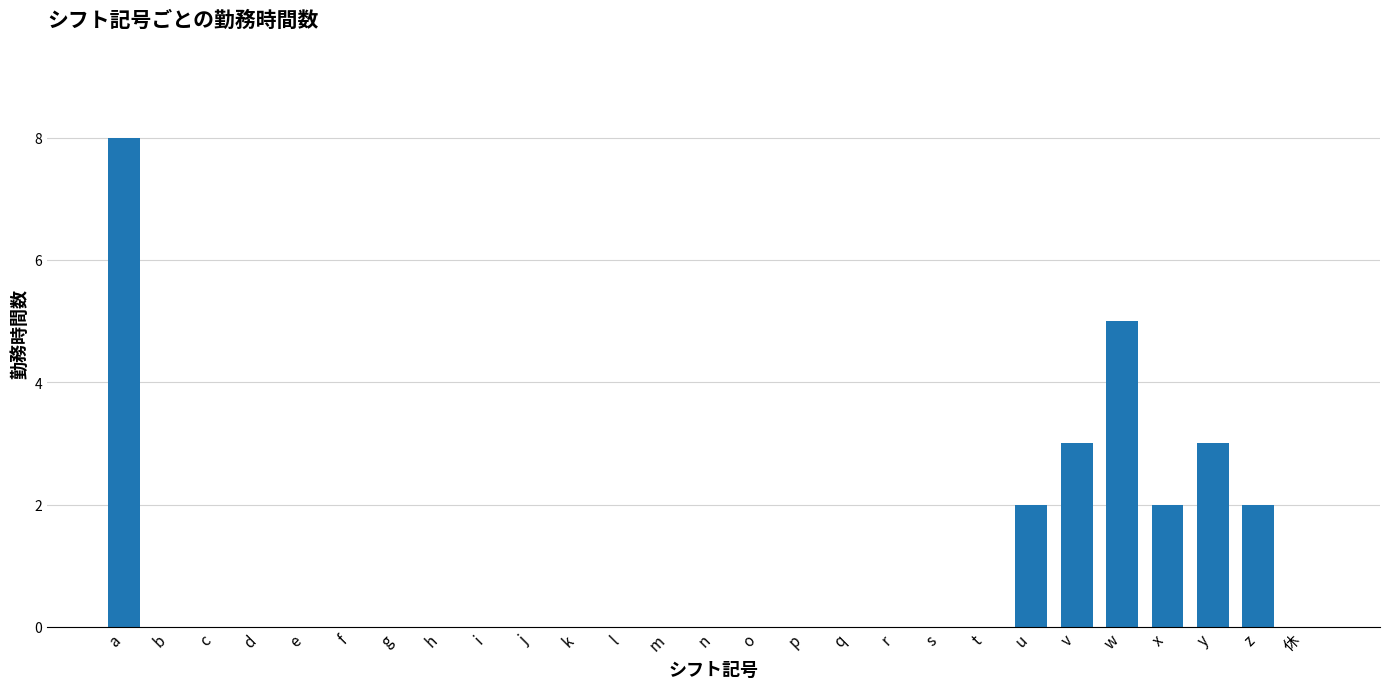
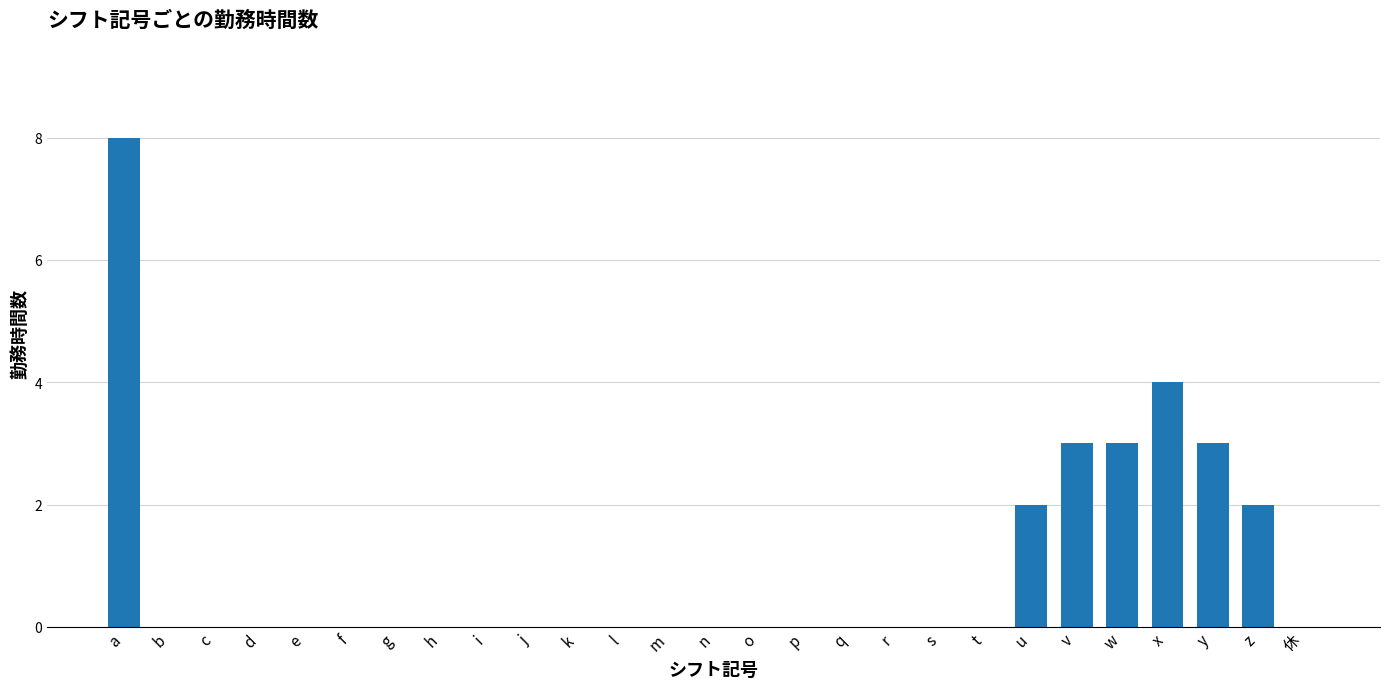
  {
    "a": 8,
    "b": 0,
    "c": 0,
    "d": 0,
    "e": 0,
    "f": 0,
    "g": 0,
    "h": 0,
    "i": 0,
    "j": 0,
    "k": 0,
    "l": 0,
    "m": 0,
    "n": 0,
    "o": 0,
    "p": 0,
    "q": 0,
    "r": 0,
    "s": 0,
    "t": 0,
    "u": 2,
    "v": 3,
-   "w": 5,
-   "x": 2,
+   "w": 3,
+   "x": 4,
    "y": 3,
    "z": 2,
    "休": 0
  }
